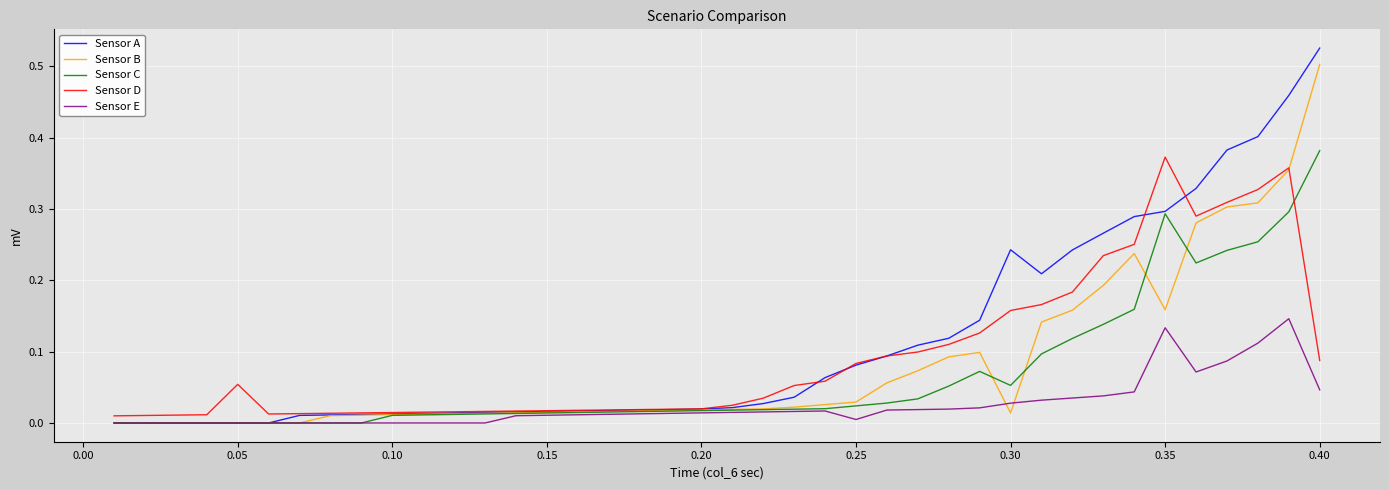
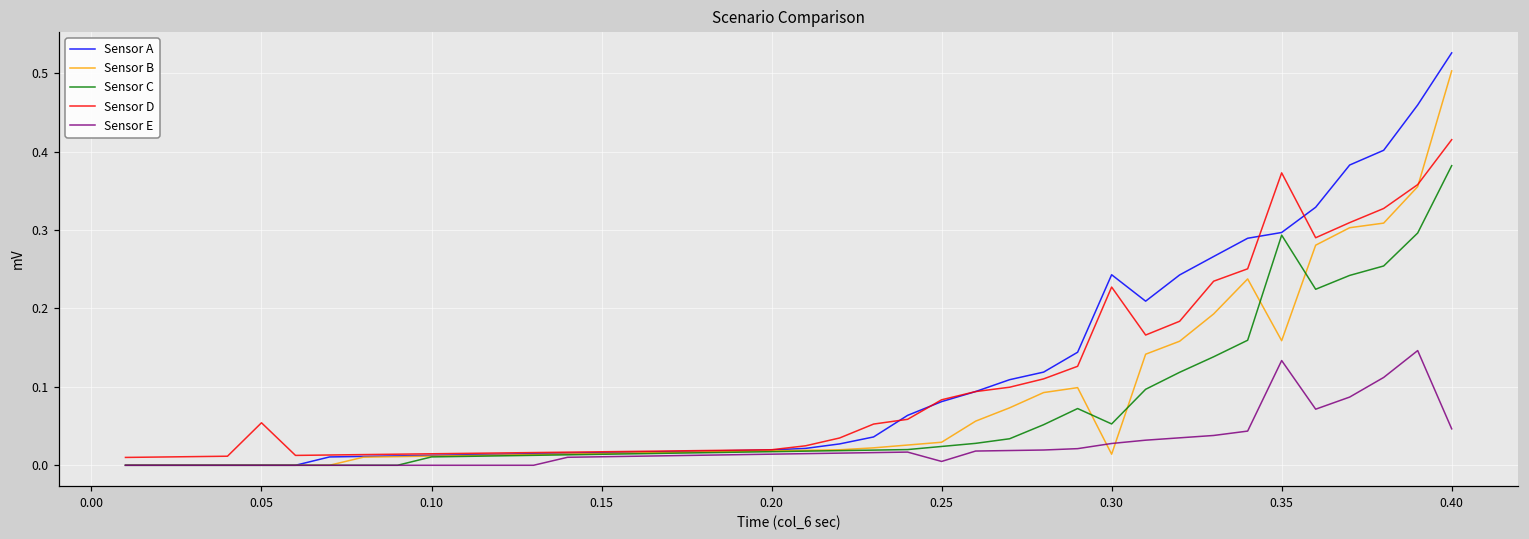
  {
    "Sensor A": {
      "0.30": 0.24,
      "0.40": 0.53
    },
    "Sensor B": {
      "0.25": 0.03,
      "0.30": 0.01,
      "0.35": 0.16,
      "0.40": 0.50
    },
    "Sensor C": {
      "0.25": 0.02,
      "0.30": 0.05,
      "0.40": 0.38
    },
    "Sensor D": {
      "0.05": 0.05,
-     "0.30": 0.16,
+     "0.30": 0.23,
      "0.35": 0.37,
-     "0.40": 0.09
+     "0.40": 0.42
    },
    "Sensor E": {
      "0.10": 0.00,
      "0.25": 0.00,
      "0.30": 0.03,
      "0.35": 0.13,
      "0.40": 0.05
    }
  }
